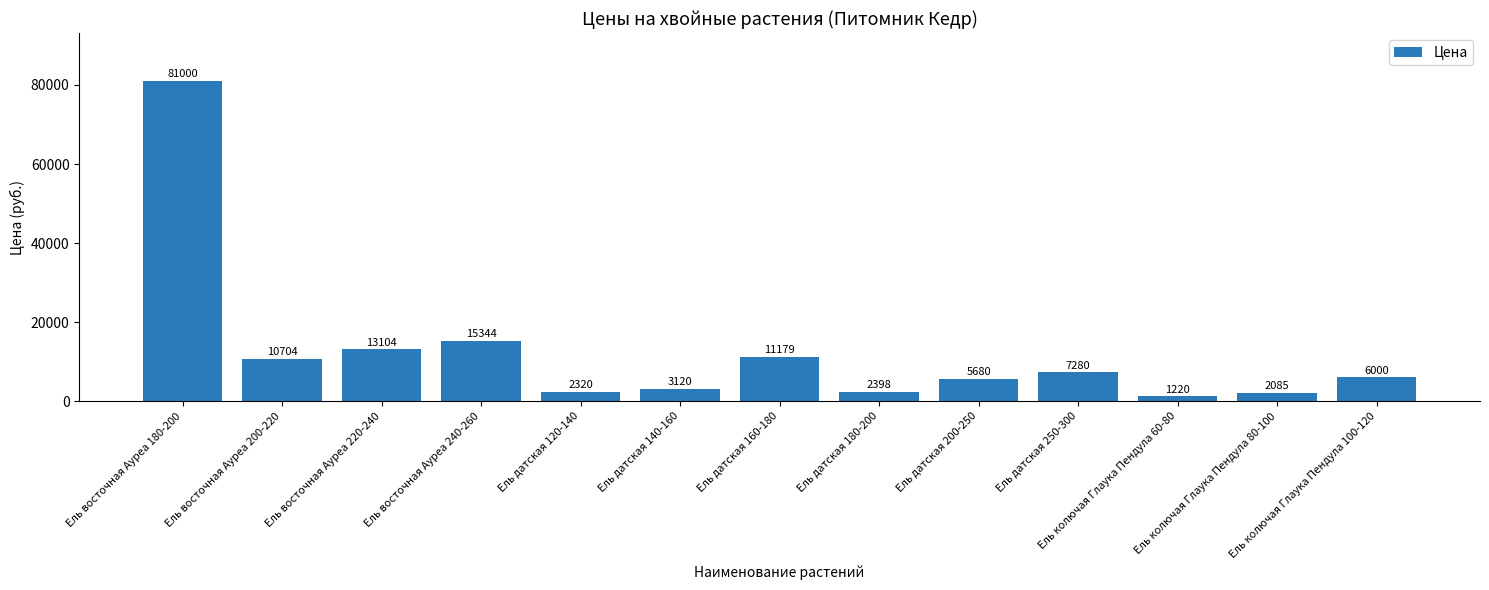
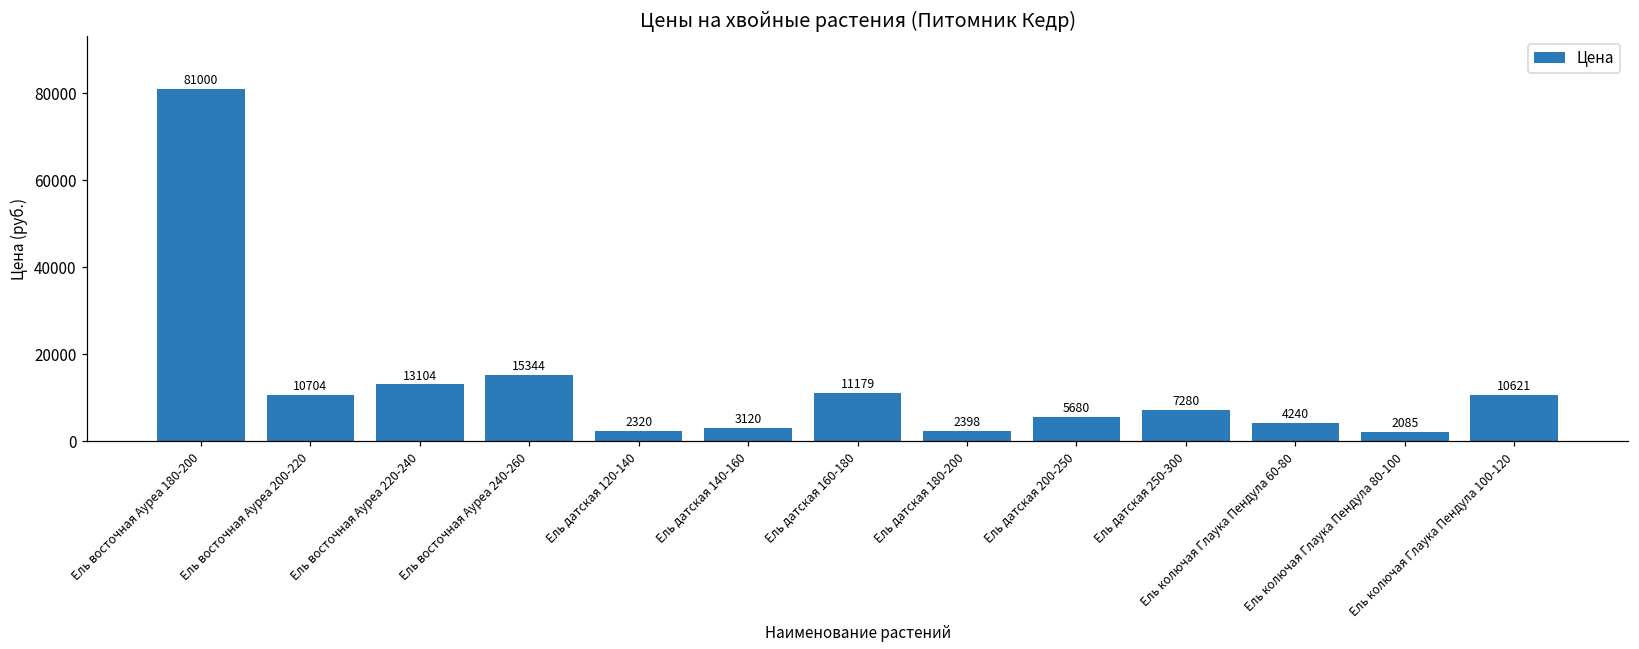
  {
    "Ель восточная Ауреа 180-200": 81000,
    "Ель восточная Ауреа 200-220": 10704,
    "Ель восточная Ауреа 220-240": 13104,
    "Ель восточная Ауреа 240-260": 15344,
    "Ель датская 120-140": 2320,
    "Ель датская 140-160": 3120,
    "Ель датская 160-180": 11179,
    "Ель датская 180-200": 2398,
    "Ель датская 200-250": 5680,
    "Ель датская 250-300": 7280,
-   "Ель колючая Глаука Пендула 60-80": 1220,
+   "Ель колючая Глаука Пендула 60-80": 4240,
    "Ель колючая Глаука Пендула 80-100": 2085,
-   "Ель колючая Глаука Пендула 100-120": 6000
+   "Ель колючая Глаука Пендула 100-120": 10621
  }
